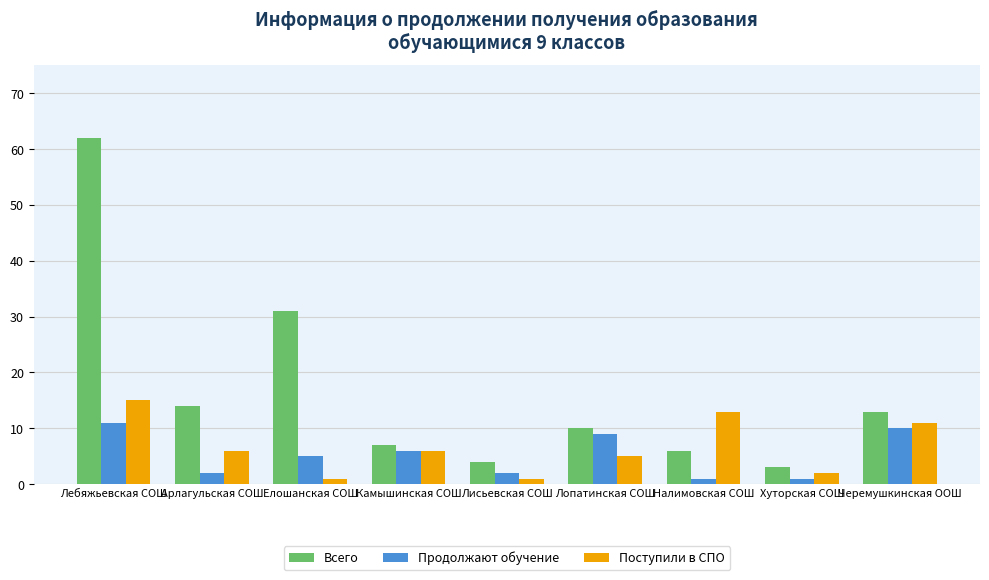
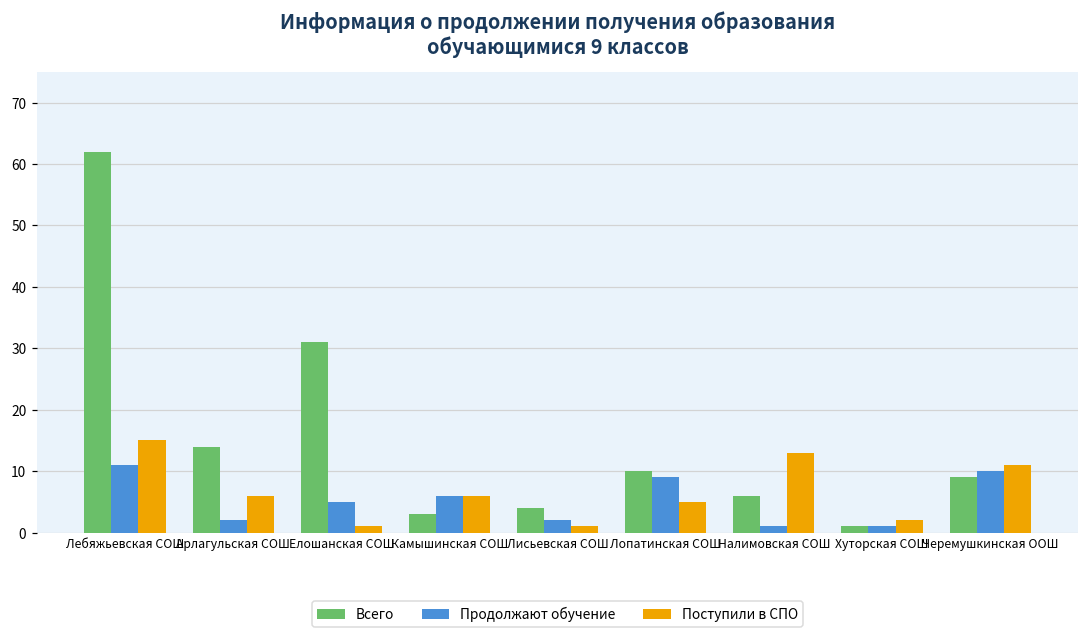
  {
    "Всего": {
      "Лебяжьевская СОШ": 62,
      "Арлагульская СОШ": 14,
      "Елошанская СОШ": 31,
-     "Камышинская СОШ": 7,
+     "Камышинская СОШ": 3,
      "Лисьевская СОШ": 4,
      "Лопатинская СОШ": 10,
      "Налимовская СОШ": 6,
-     "Хуторская СОШ": 3,
-     "Черемушкинская ООШ": 13
+     "Хуторская СОШ": 1,
+     "Черемушкинская ООШ": 9
    },
    "Продолжают обучение": {
      "Лебяжьевская СОШ": 11,
      "Арлагульская СОШ": 2,
      "Елошанская СОШ": 5,
      "Камышинская СОШ": 6,
      "Лисьевская СОШ": 2,
      "Лопатинская СОШ": 9,
      "Налимовская СОШ": 1,
      "Хуторская СОШ": 1,
      "Черемушкинская ООШ": 10
    },
    "Поступили в СПО": {
      "Лебяжьевская СОШ": 15,
      "Арлагульская СОШ": 6,
      "Елошанская СОШ": 1,
      "Камышинская СОШ": 6,
      "Лисьевская СОШ": 1,
      "Лопатинская СОШ": 5,
      "Налимовская СОШ": 13,
      "Хуторская СОШ": 2,
      "Черемушкинская ООШ": 11
    }
  }
